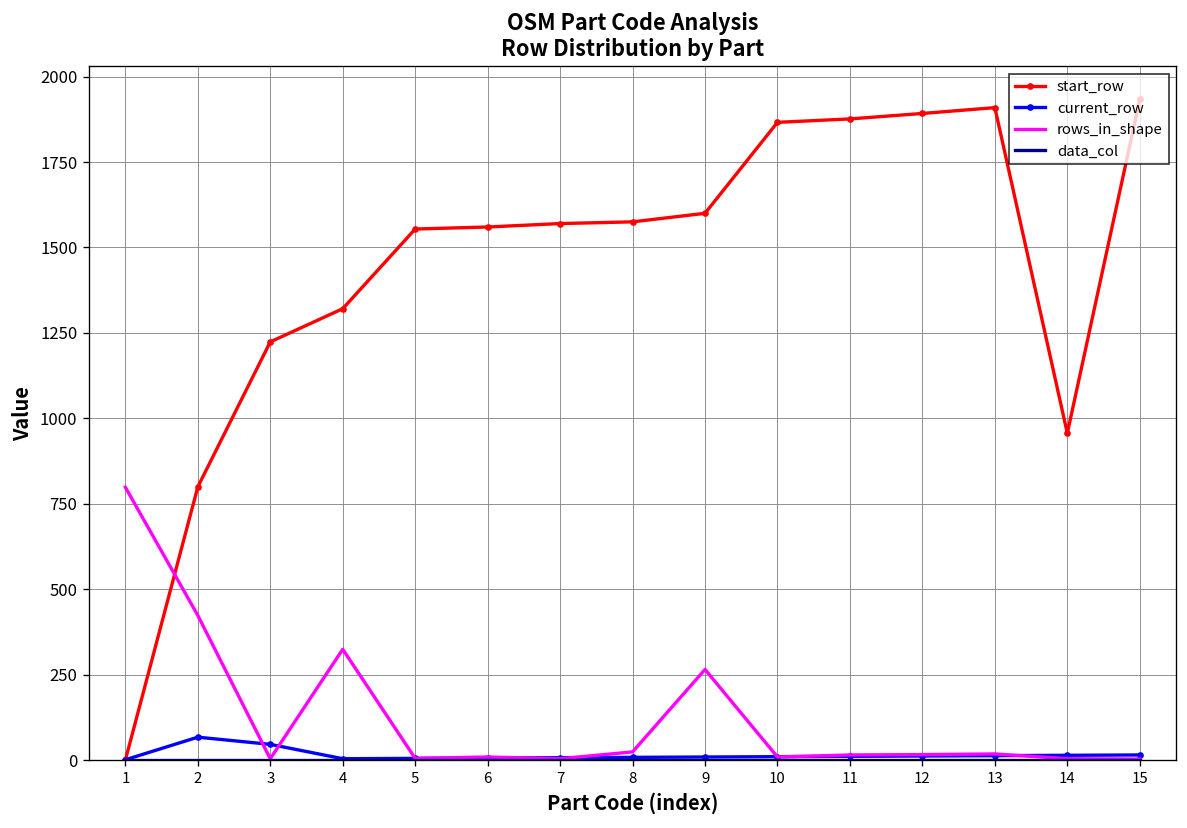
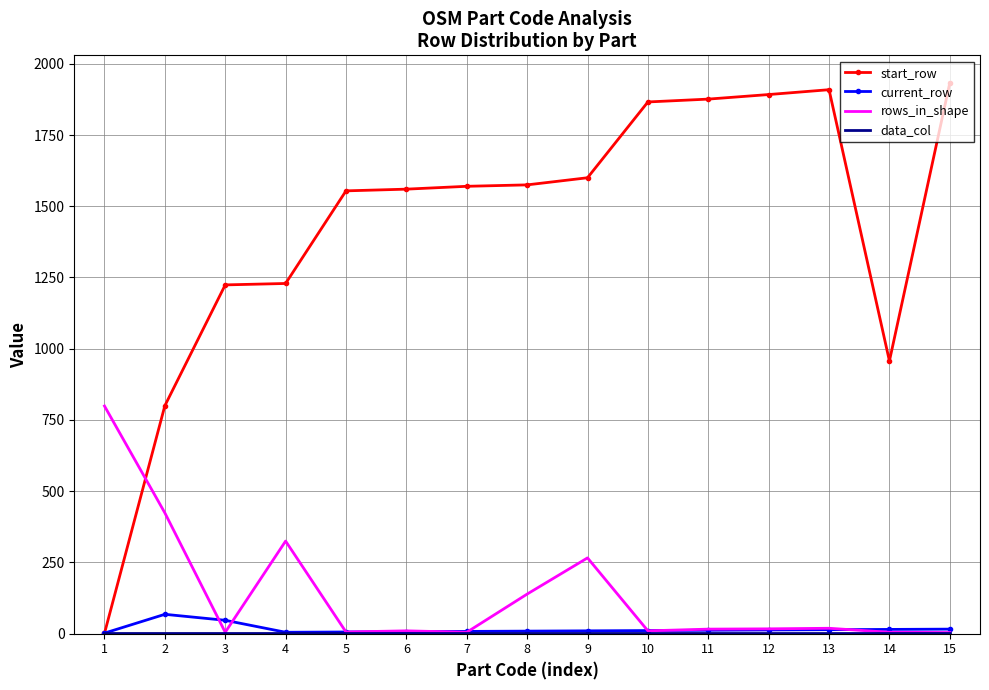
  {
    "start_row": {
      "2": 800,
      "3": 1220,
-     "4": 1320,
+     "4": 1230,
      "5": 1550,
      "6": 1560,
      "7": 1570,
      "8": 1580,
      "9": 1600,
      "10": 1870,
      "11": 1880,
      "12": 1890,
      "13": 1910,
      "14": 960
    },
    "current_row": {
      "2": 70,
      "3": 50,
      "9": 10,
      "14": 20,
      "15": 20
    },
    "rows_in_shape": {
      "1": 800,
      "2": 420,
      "4": 330,
-     "8": 30,
+     "8": 140,
      "9": 270
    },
    "data_col": {
      "2": 0,
      "9": 0,
      "10": 0,
      "11": 0,
      "12": 0,
      "13": 0
    }
  }
